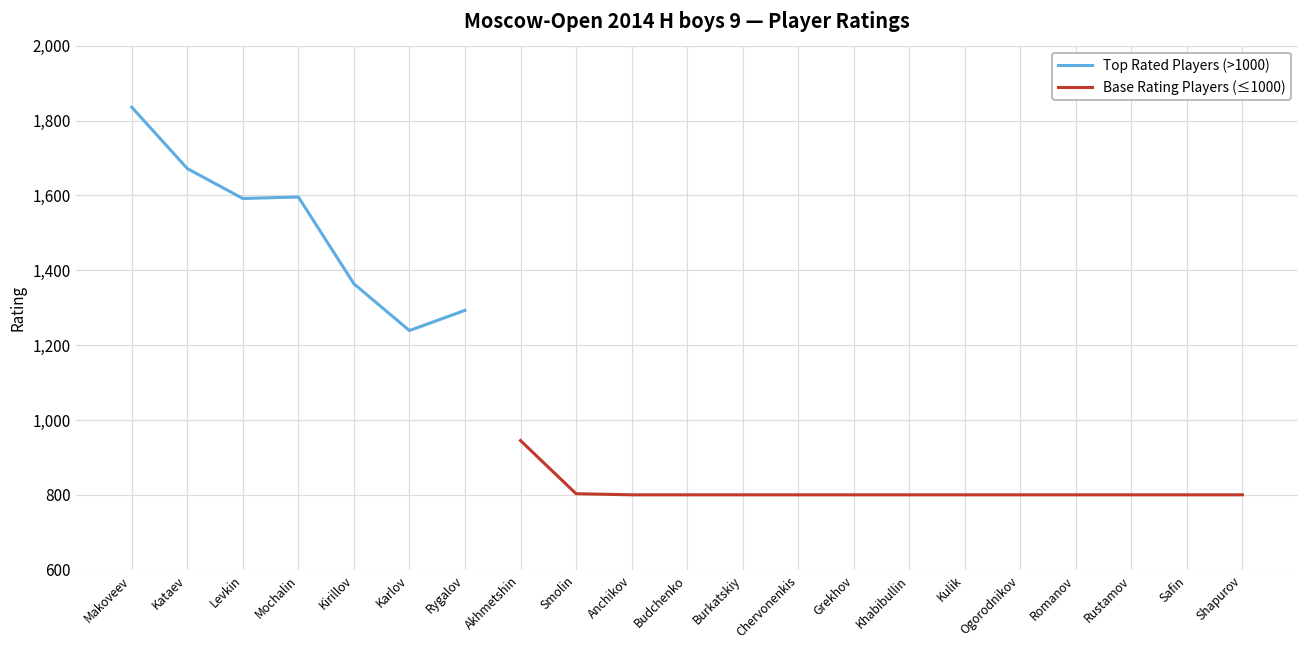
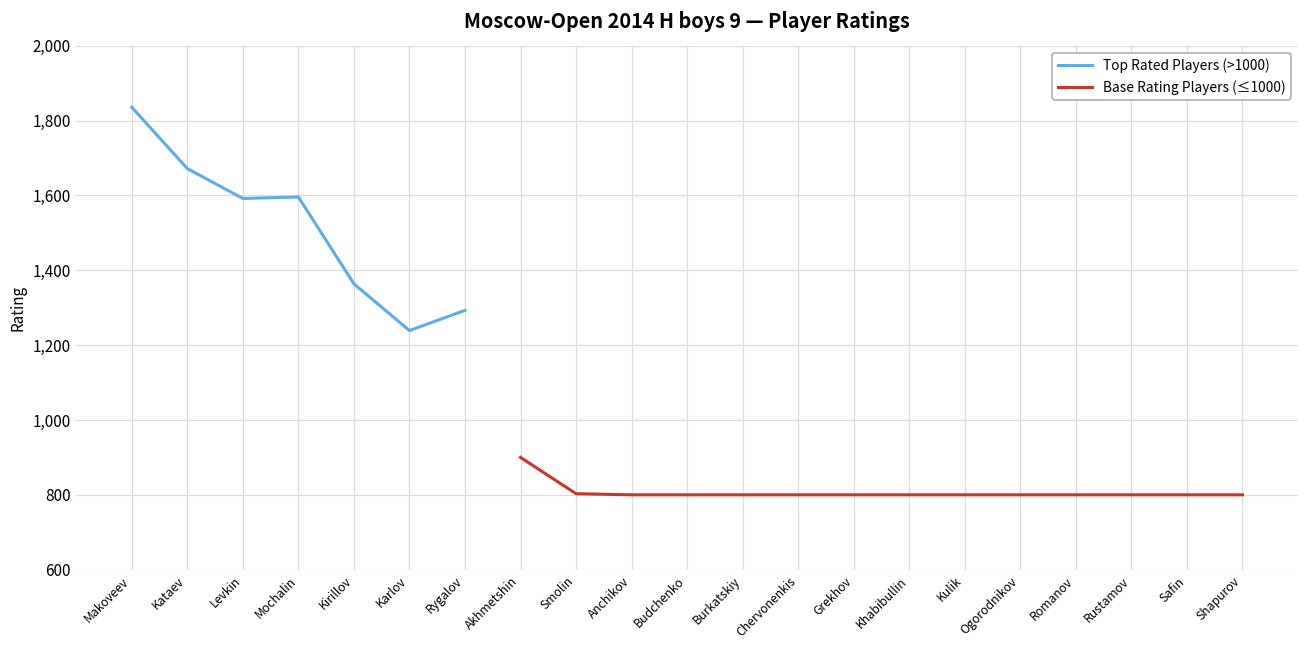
  {
    "Top Rated Players (>1000)": {
      "Makoveev": "1,840",
      "Kataev": "1,670",
      "Levkin": "1,590",
      "Mochalin": "1,600",
      "Kirillov": "1,360",
      "Karlov": "1,240",
      "Rygalov": "1,290"
    },
    "Base Rating Players (≤1000)": {
-     "Akhmetshin": "950",
+     "Akhmetshin": "900",
      "Smolin": "800",
      "Anchikov": "800",
      "Budchenko": "800",
      "Burkatskiy": "800",
      "Chervonenkis": "800",
      "Grekhov": "800",
      "Khabibullin": "800",
      "Kulik": "800",
      "Ogorodnikov": "800",
      "Romanov": "800",
      "Rustamov": "800",
      "Safin": "800",
      "Shapurov": "800"
    }
  }
